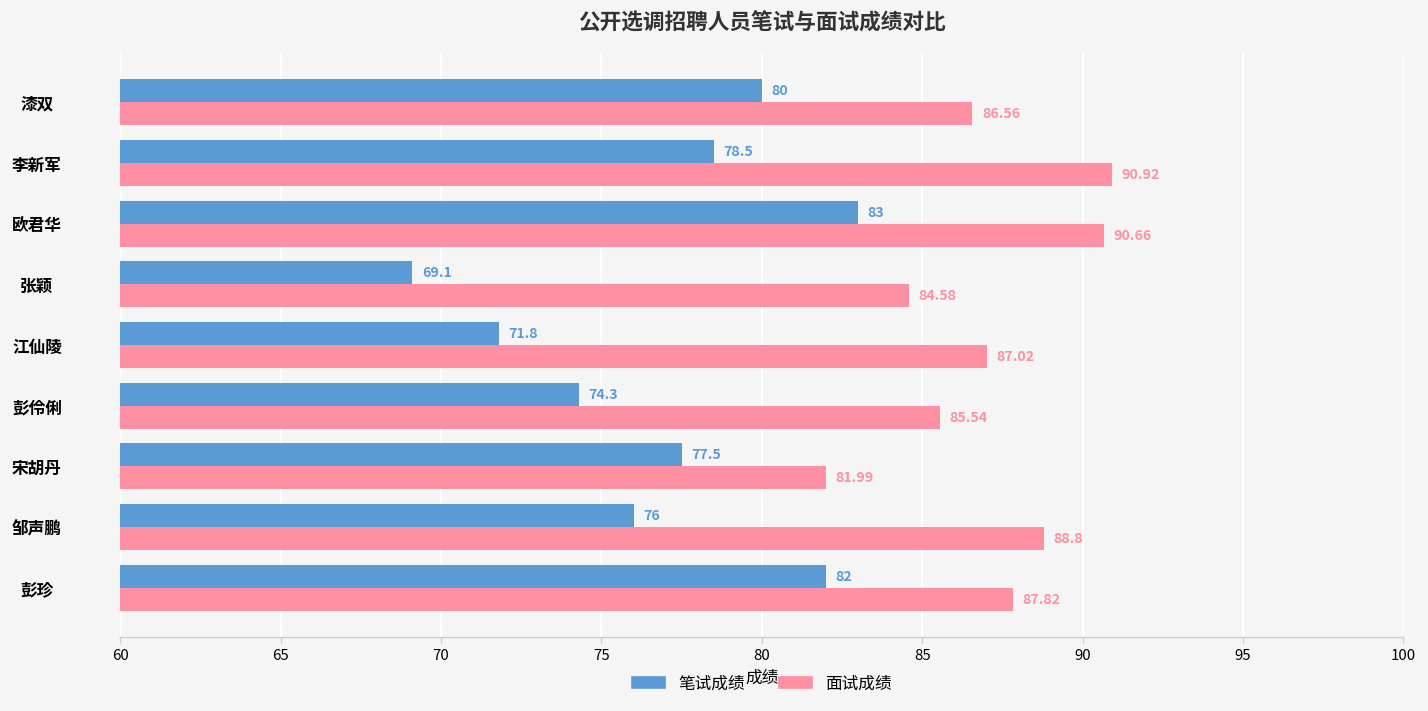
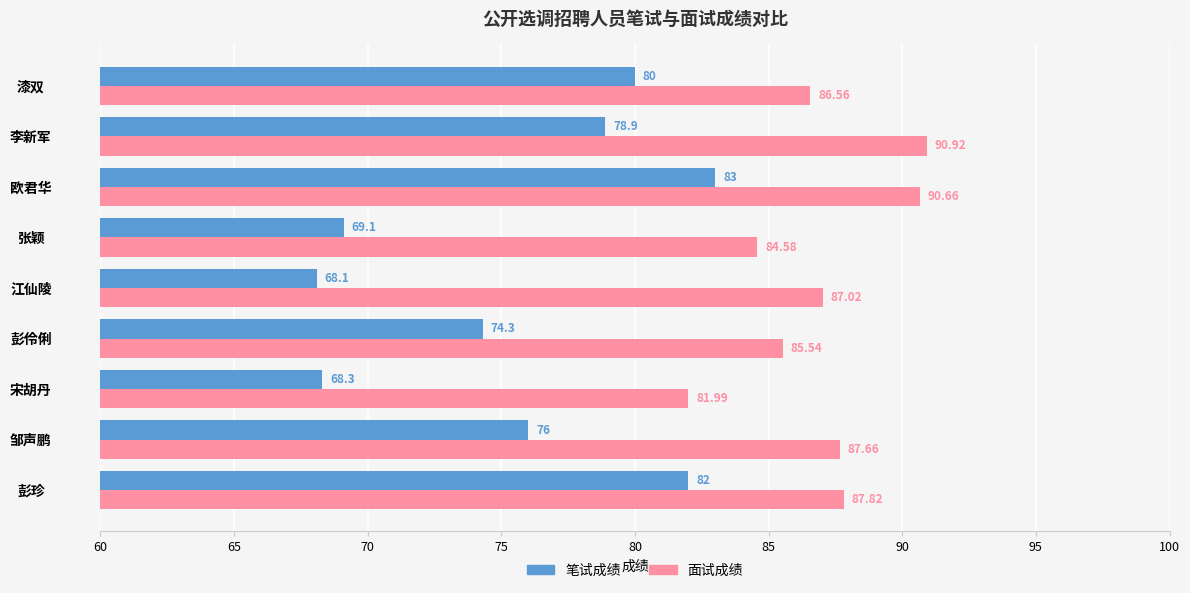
  {
    "笔试成绩": {
      "漆双": 80,
-     "李新军": 78.5,
+     "李新军": 78.9,
      "欧君华": 83,
      "张颖": 69.1,
-     "江仙陵": 71.8,
+     "江仙陵": 68.1,
      "彭伶俐": 74.3,
-     "宋胡丹": 77.5,
+     "宋胡丹": 68.3,
      "邹声鹏": 76,
      "彭珍": 82
    },
    "面试成绩": {
      "漆双": 86.56,
      "李新军": 90.92,
      "欧君华": 90.66,
      "张颖": 84.58,
      "江仙陵": 87.02,
      "彭伶俐": 85.54,
      "宋胡丹": 81.99,
-     "邹声鹏": 88.8,
+     "邹声鹏": 87.66,
      "彭珍": 87.82
    }
  }
